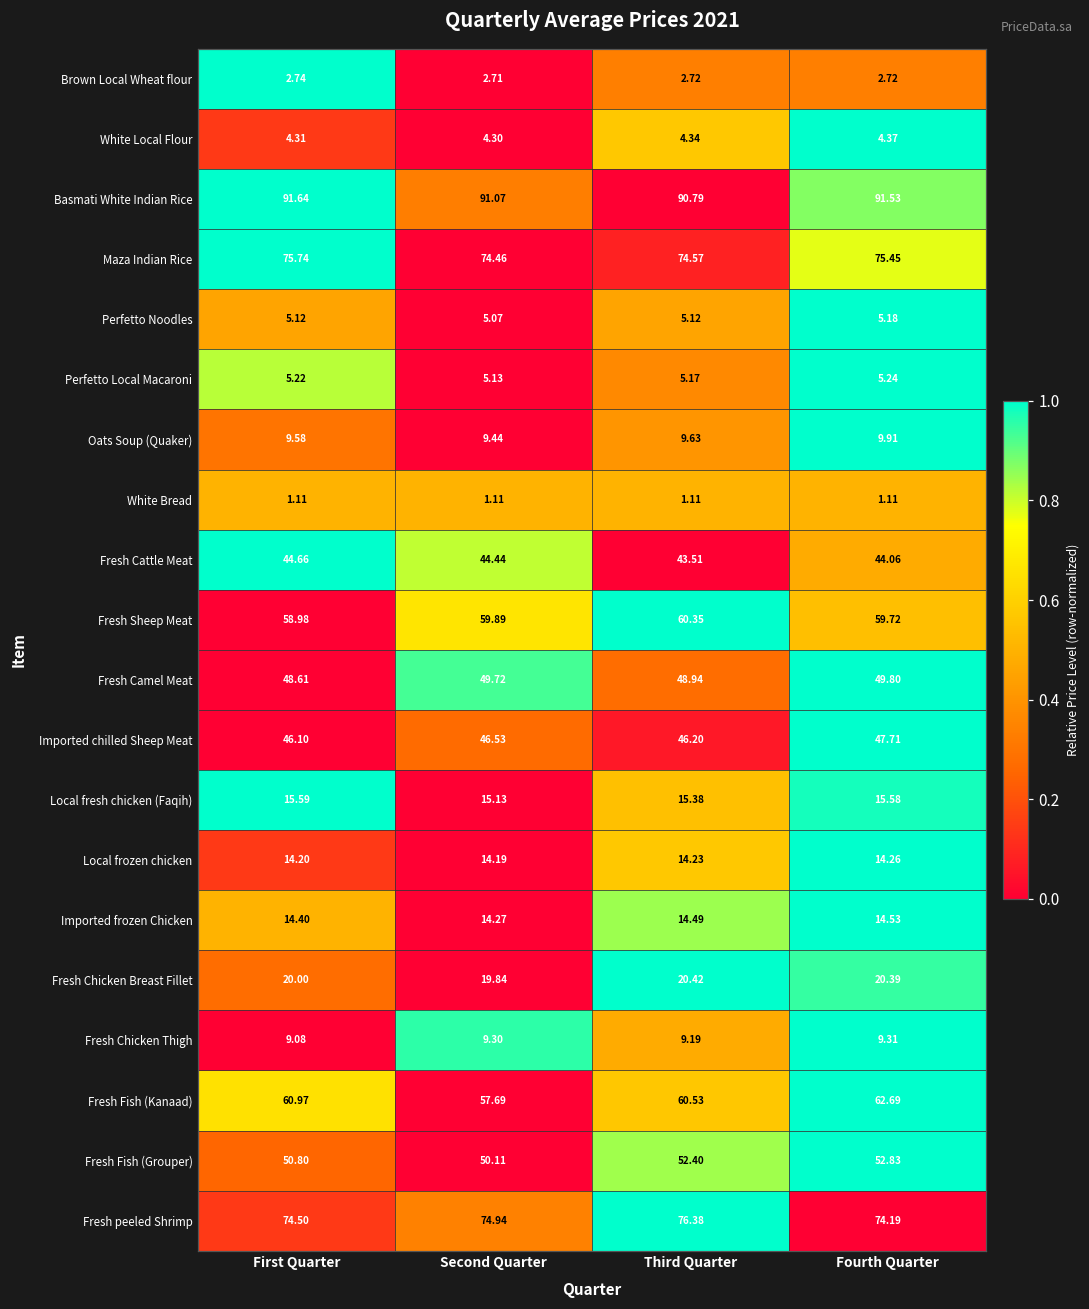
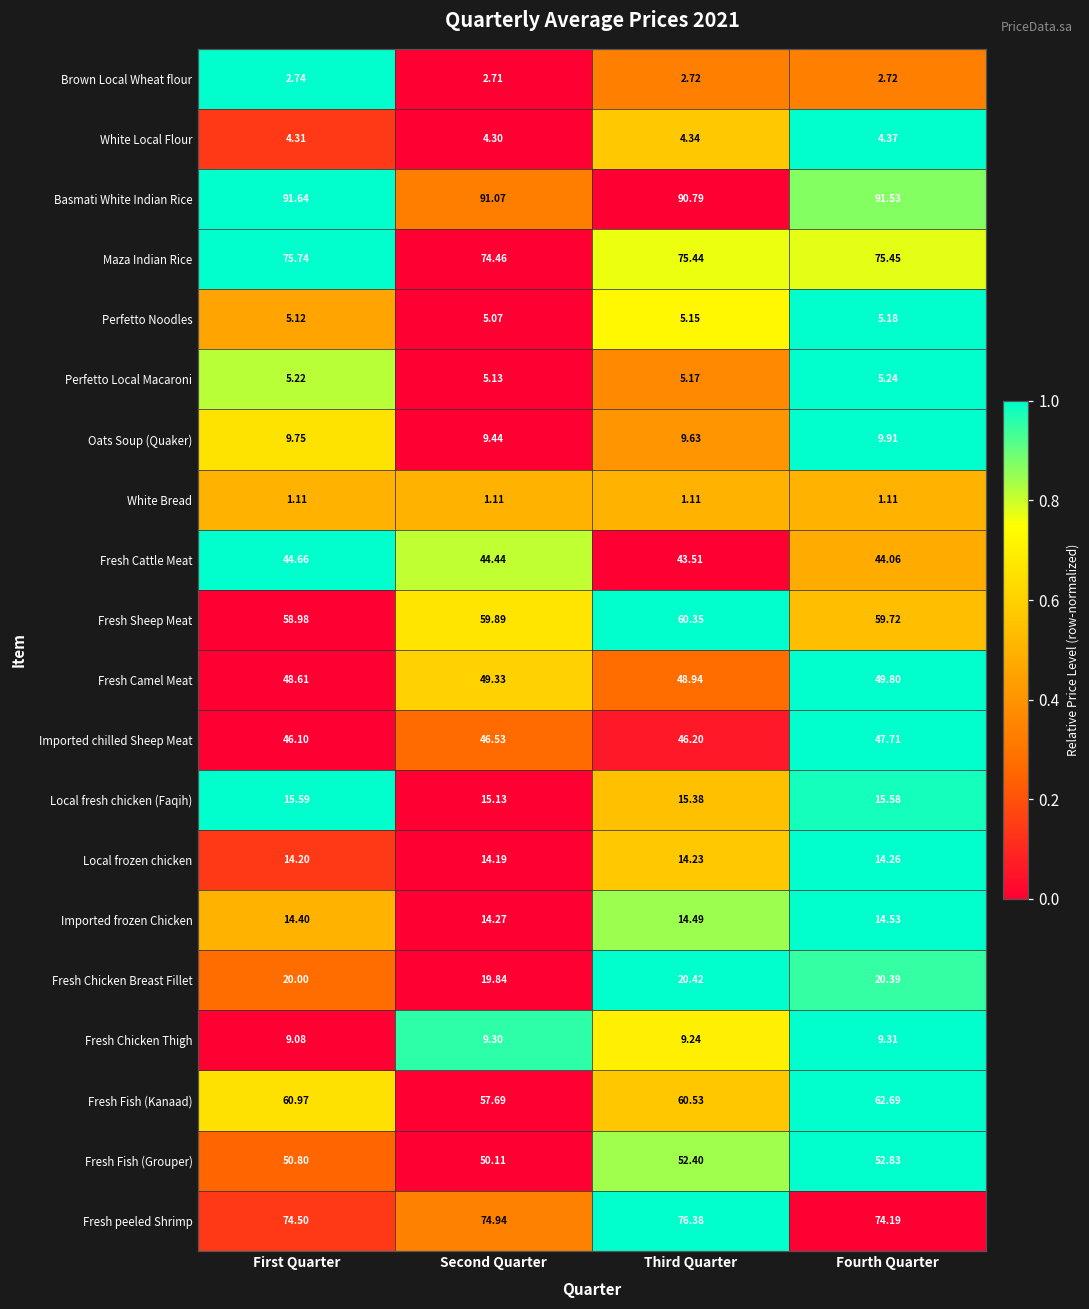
  {
    "Brown Local Wheat flour": {
      "First Quarter": 2.74,
      "Second Quarter": 2.71,
      "Third Quarter": 2.72,
      "Fourth Quarter": 2.72
    },
    "White Local Flour": {
      "First Quarter": 4.31,
      "Second Quarter": 4.30,
      "Third Quarter": 4.34,
      "Fourth Quarter": 4.37
    },
    "Basmati White Indian Rice": {
      "First Quarter": 91.64,
      "Second Quarter": 91.07,
      "Third Quarter": 90.79,
      "Fourth Quarter": 91.53
    },
    "Maza Indian Rice": {
      "First Quarter": 75.74,
      "Second Quarter": 74.46,
-     "Third Quarter": 74.57,
+     "Third Quarter": 75.44,
      "Fourth Quarter": 75.45
    },
    "Perfetto Noodles": {
      "First Quarter": 5.12,
      "Second Quarter": 5.07,
-     "Third Quarter": 5.12,
+     "Third Quarter": 5.15,
      "Fourth Quarter": 5.18
    },
    "Perfetto Local Macaroni": {
      "First Quarter": 5.22,
      "Second Quarter": 5.13,
      "Third Quarter": 5.17,
      "Fourth Quarter": 5.24
    },
    "Oats Soup (Quaker)": {
-     "First Quarter": 9.58,
+     "First Quarter": 9.75,
      "Second Quarter": 9.44,
      "Third Quarter": 9.63,
      "Fourth Quarter": 9.91
    },
    "White Bread": {
      "First Quarter": 1.11,
      "Second Quarter": 1.11,
      "Third Quarter": 1.11,
      "Fourth Quarter": 1.11
    },
    "Fresh Cattle Meat": {
      "First Quarter": 44.66,
      "Second Quarter": 44.44,
      "Third Quarter": 43.51,
      "Fourth Quarter": 44.06
    },
    "Fresh Sheep Meat": {
      "First Quarter": 58.98,
      "Second Quarter": 59.89,
      "Third Quarter": 60.35,
      "Fourth Quarter": 59.72
    },
    "Fresh Camel Meat": {
      "First Quarter": 48.61,
-     "Second Quarter": 49.72,
+     "Second Quarter": 49.33,
      "Third Quarter": 48.94,
      "Fourth Quarter": 49.80
    },
    "Imported chilled Sheep Meat": {
      "First Quarter": 46.10,
      "Second Quarter": 46.53,
      "Third Quarter": 46.20,
      "Fourth Quarter": 47.71
    },
    "Local fresh chicken (Faqih)": {
      "First Quarter": 15.59,
      "Second Quarter": 15.13,
      "Third Quarter": 15.38,
      "Fourth Quarter": 15.58
    },
    "Local frozen chicken": {
      "First Quarter": 14.20,
      "Second Quarter": 14.19,
      "Third Quarter": 14.23,
      "Fourth Quarter": 14.26
    },
    "Imported frozen Chicken": {
      "First Quarter": 14.40,
      "Second Quarter": 14.27,
      "Third Quarter": 14.49,
      "Fourth Quarter": 14.53
    },
    "Fresh Chicken Breast Fillet": {
      "First Quarter": 20.00,
      "Second Quarter": 19.84,
      "Third Quarter": 20.42,
      "Fourth Quarter": 20.39
    },
    "Fresh Chicken Thigh": {
      "First Quarter": 9.08,
      "Second Quarter": 9.30,
-     "Third Quarter": 9.19,
+     "Third Quarter": 9.24,
      "Fourth Quarter": 9.31
    },
    "Fresh Fish (Kanaad)": {
      "First Quarter": 60.97,
      "Second Quarter": 57.69,
      "Third Quarter": 60.53,
      "Fourth Quarter": 62.69
    },
    "Fresh Fish (Grouper)": {
      "First Quarter": 50.80,
      "Second Quarter": 50.11,
      "Third Quarter": 52.40,
      "Fourth Quarter": 52.83
    },
    "Fresh peeled Shrimp": {
      "First Quarter": 74.50,
      "Second Quarter": 74.94,
      "Third Quarter": 76.38,
      "Fourth Quarter": 74.19
    }
  }
